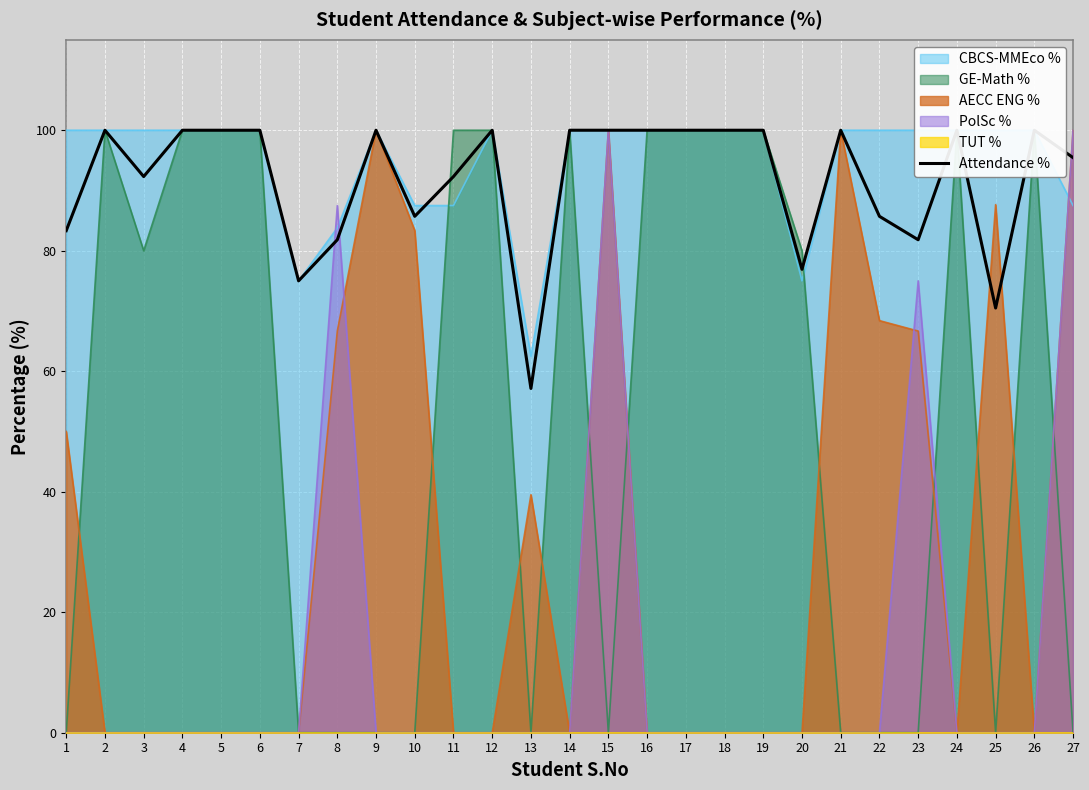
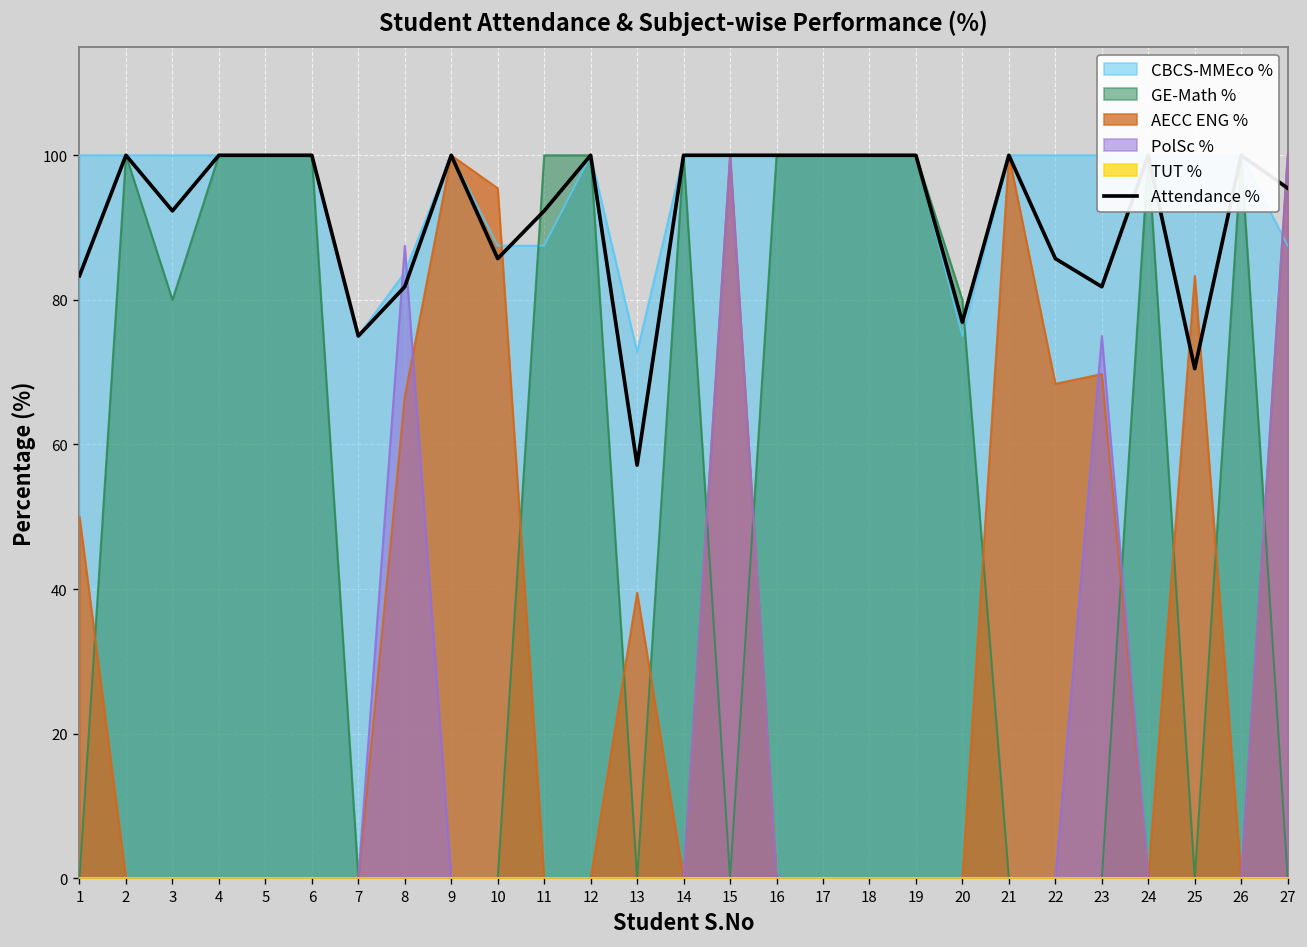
  {
    "CBCS-MMEco %": {
      "1": 100,
      "3": 100,
      "8": 84,
      "10": 88,
      "11": 88,
-     "13": 63,
+     "13": 73,
      "20": 75,
      "22": 100,
      "27": 88
    },
    "GE-Math %": {
      "3": 80,
      "11": 100,
      "20": 80
    },
    "AECC ENG %": {
      "1": 50,
      "8": 67,
-     "10": 83,
+     "10": 95,
      "13": 40,
      "22": 68,
-     "23": 67,
-     "25": 88
+     "23": 70,
+     "25": 83
    },
    "PolSc %": {
      "8": 88,
      "23": 75
    },
    "Attendance %": {
      "1": 83,
      "3": 92,
      "8": 82,
      "10": 86,
      "11": 92,
      "13": 57,
      "20": 77,
      "22": 86,
      "23": 82,
      "25": 70,
      "27": 95
    }
  }
